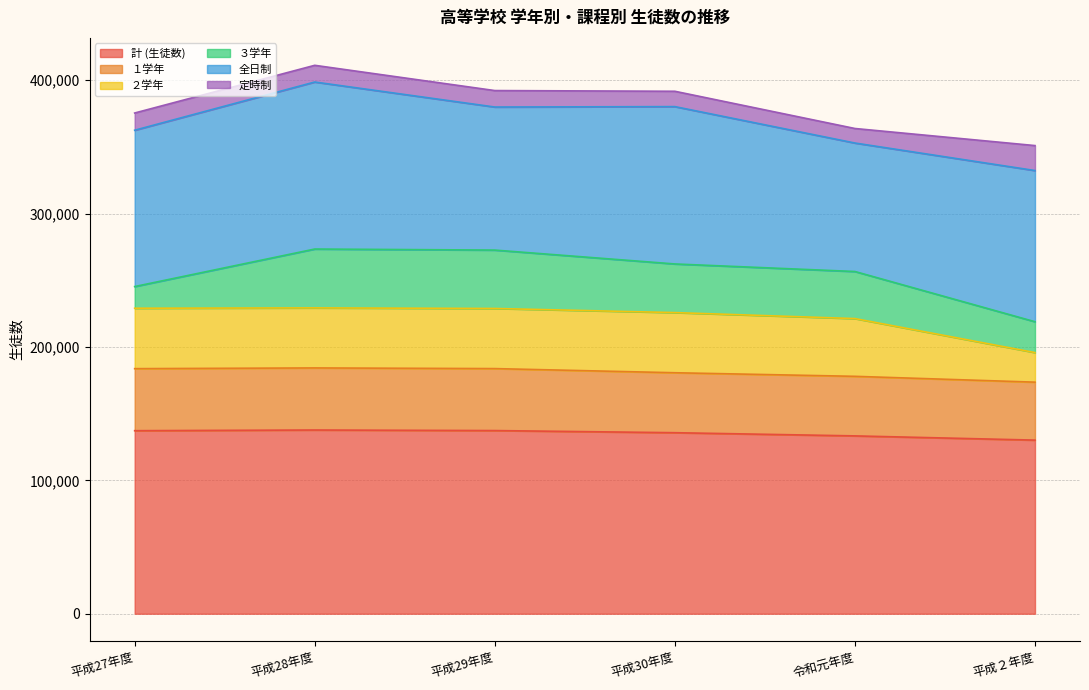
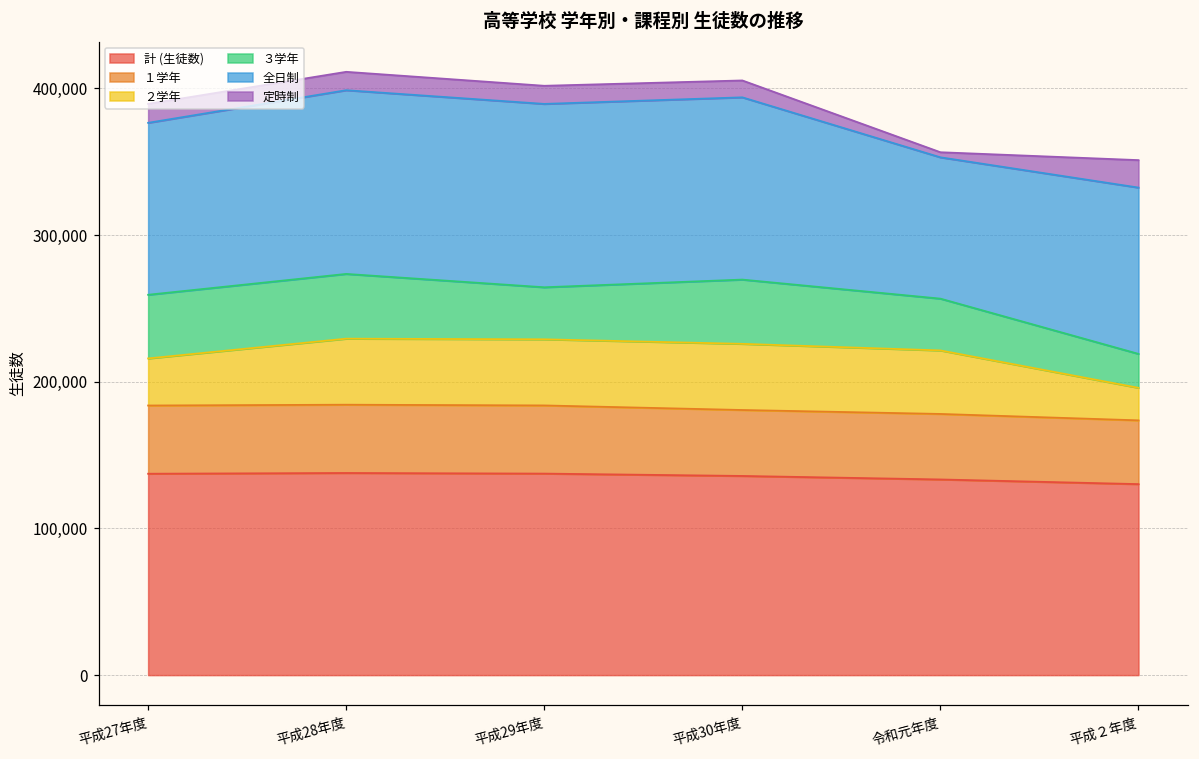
  {
    "２学年": {
-     "平成27年度": "45,000",
+     "平成27年度": "32,000",
      "平成28年度": "45,000",
      "平成29年度": "45,000",
      "平成30年度": "45,000",
      "令和元年度": "43,000",
      "平成２年度": "22,000"
    },
    "３学年": {
-     "平成27年度": "16,000",
+     "平成27年度": "43,000",
      "平成28年度": "44,000",
-     "平成29年度": "44,000",
-     "平成30年度": "36,000",
+     "平成29年度": "35,000",
+     "平成30年度": "44,000",
      "令和元年度": "35,000",
      "平成２年度": "23,000"
    },
    "全日制": {
      "平成27年度": "117,000",
      "平成28年度": "125,000",
-     "平成29年度": "107,000",
-     "平成30年度": "118,000",
+     "平成29年度": "125,000",
+     "平成30年度": "124,000",
      "令和元年度": "96,000",
      "平成２年度": "113,000"
    },
    "定時制": {
      "平成28年度": "13,000",
      "平成29年度": "12,000",
      "平成30年度": "12,000",
-     "令和元年度": "11,000",
+     "令和元年度": "3,000",
      "平成２年度": "19,000"
    }
  }
